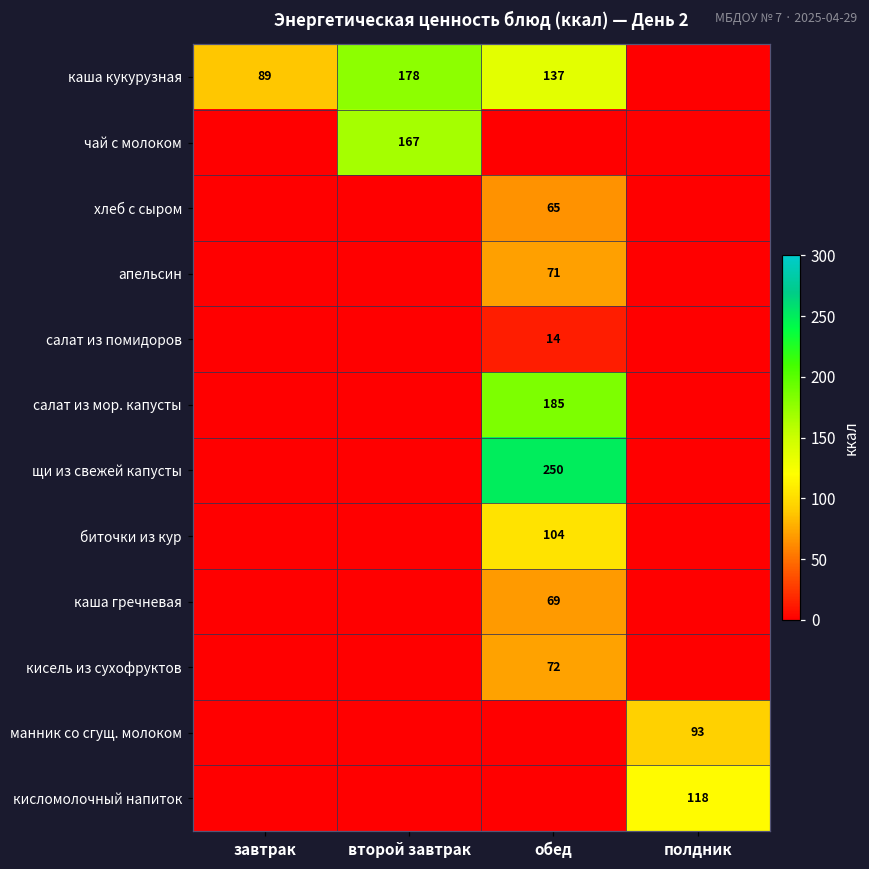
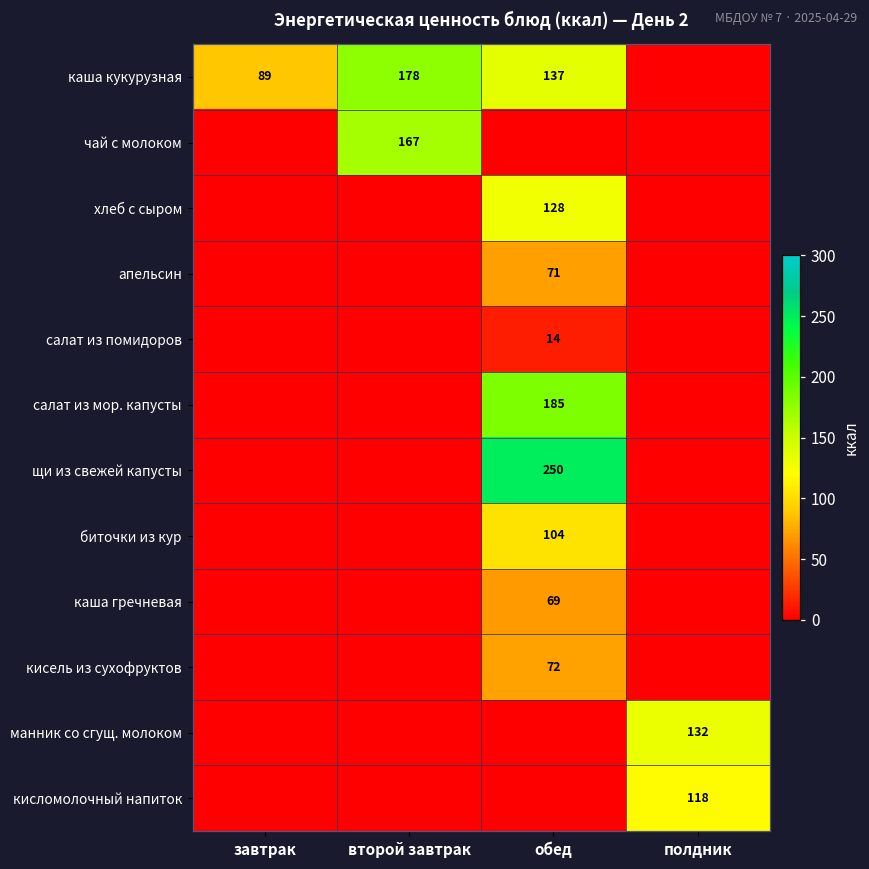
  {
    "каша кукурузная": {
      "завтрак": 89,
      "второй завтрак": 178,
      "обед": 137
    },
    "чай с молоком": {
      "второй завтрак": 167
    },
    "хлеб с сыром": {
-     "обед": 65
+     "обед": 128
    },
    "апельсин": {
      "обед": 71
    },
    "салат из помидоров": {
      "обед": 14
    },
    "салат из мор. капусты": {
      "обед": 185
    },
    "щи из свежей капусты": {
      "обед": 250
    },
    "биточки из кур": {
      "обед": 104
    },
    "каша гречневая": {
      "обед": 69
    },
    "кисель из сухофруктов": {
      "обед": 72
    },
    "манник со сгущ. молоком": {
-     "полдник": 93
+     "полдник": 132
    },
    "кисломолочный напиток": {
      "полдник": 118
    }
  }
